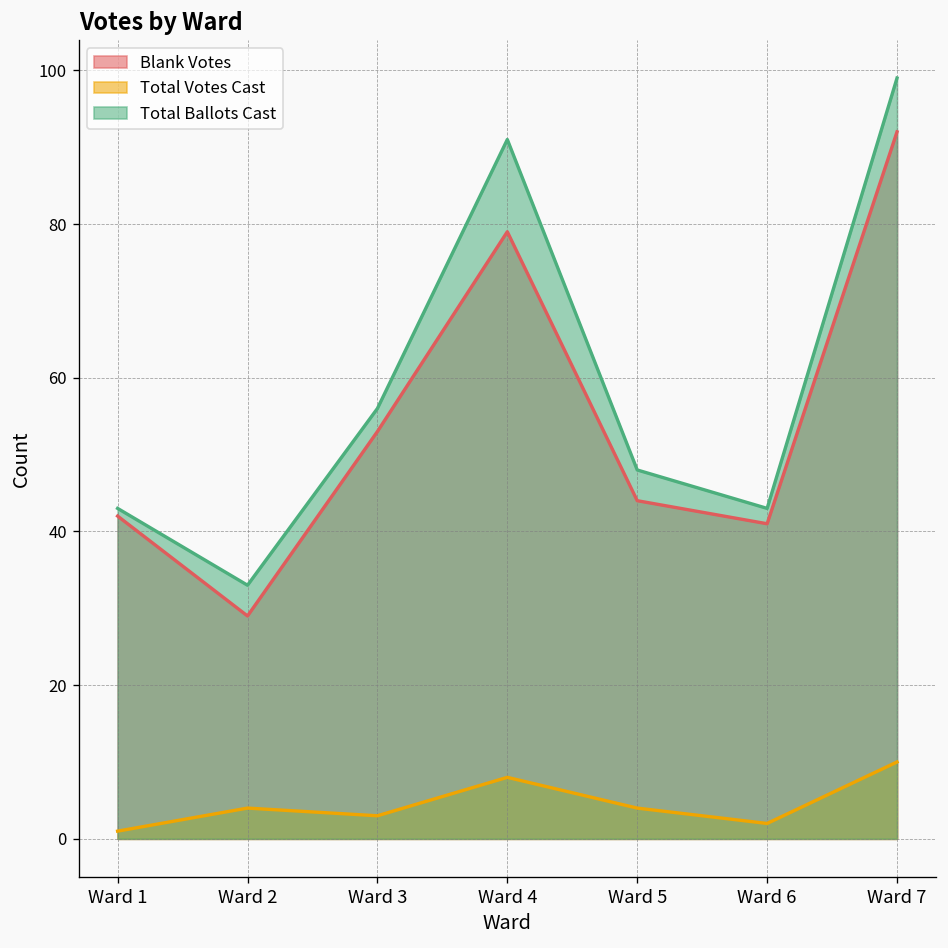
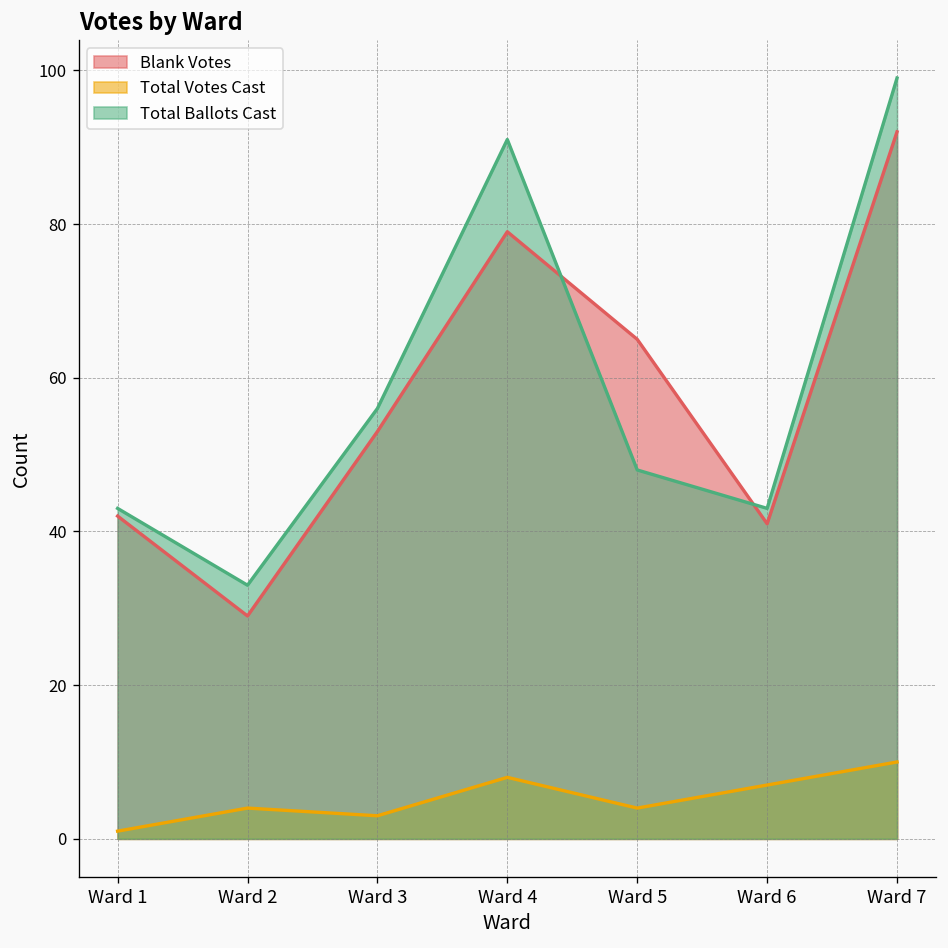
  {
    "Blank Votes": {
      "Ward 1": 42,
      "Ward 2": 29,
      "Ward 3": 53,
      "Ward 4": 79,
-     "Ward 5": 44,
+     "Ward 5": 65,
      "Ward 6": 41,
      "Ward 7": 92
    },
    "Total Votes Cast": {
      "Ward 1": 1,
      "Ward 2": 4,
      "Ward 3": 3,
      "Ward 4": 8,
      "Ward 5": 4,
-     "Ward 6": 2,
+     "Ward 6": 7,
      "Ward 7": 10
    },
    "Total Ballots Cast": {
      "Ward 1": 43,
      "Ward 2": 33,
      "Ward 3": 56,
      "Ward 4": 91,
      "Ward 5": 48,
      "Ward 6": 43,
      "Ward 7": 99
    }
  }
